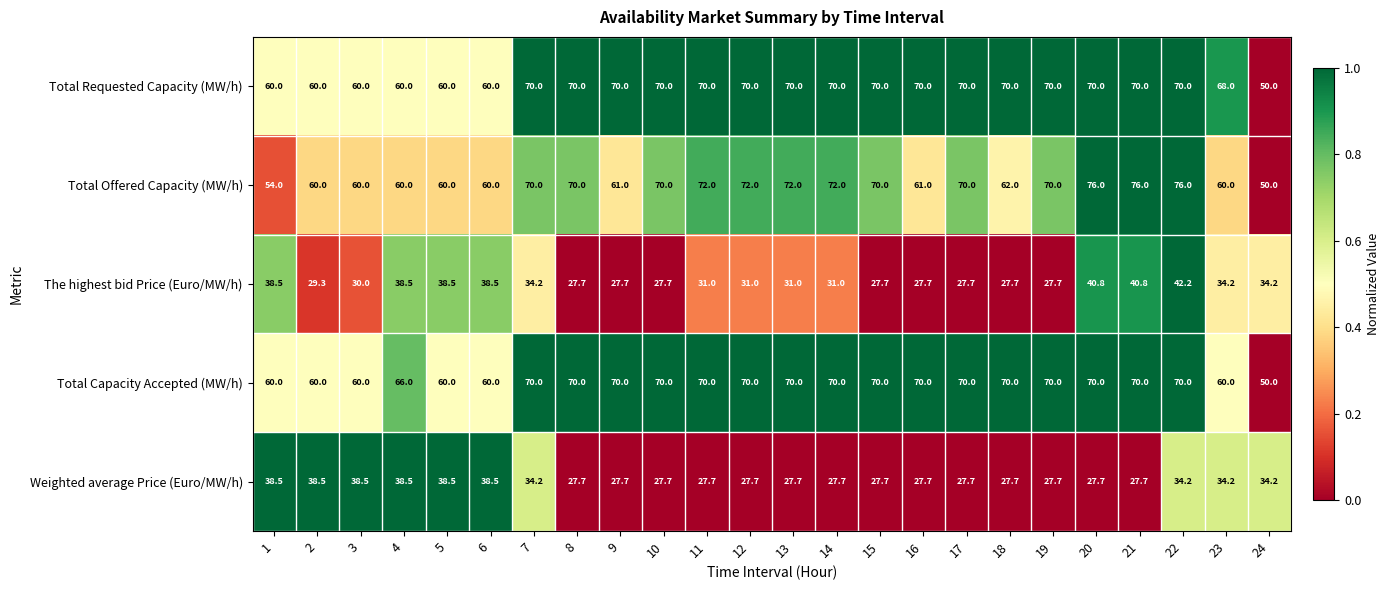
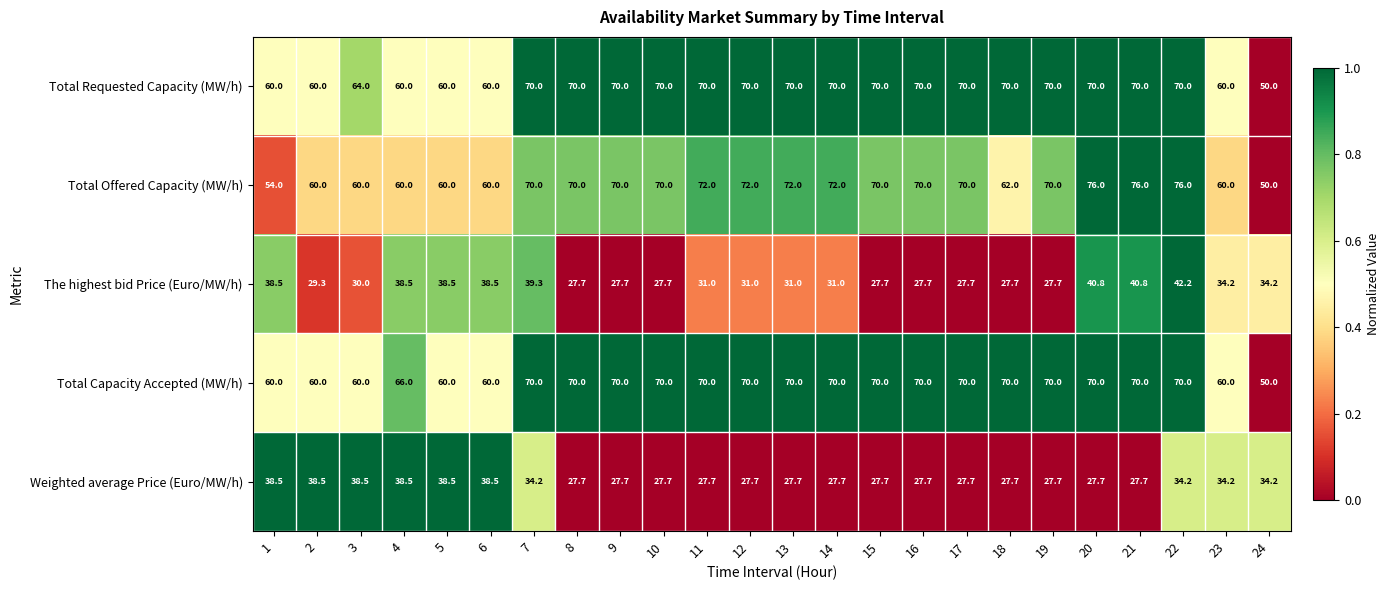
  {
    "Total Requested Capacity (MW/h)": {
      "1": 60.0,
      "2": 60.0,
-     "3": 60.0,
+     "3": 64.0,
      "4": 60.0,
      "5": 60.0,
      "6": 60.0,
      "7": 70.0,
      "8": 70.0,
      "9": 70.0,
      "10": 70.0,
      "11": 70.0,
      "12": 70.0,
      "13": 70.0,
      "14": 70.0,
      "15": 70.0,
      "16": 70.0,
      "17": 70.0,
      "18": 70.0,
      "19": 70.0,
      "20": 70.0,
      "21": 70.0,
      "22": 70.0,
-     "23": 68.0,
+     "23": 60.0,
      "24": 50.0
    },
    "Total Offered Capacity (MW/h)": {
      "1": 54.0,
      "2": 60.0,
      "3": 60.0,
      "4": 60.0,
      "5": 60.0,
      "6": 60.0,
      "7": 70.0,
      "8": 70.0,
-     "9": 61.0,
+     "9": 70.0,
      "10": 70.0,
      "11": 72.0,
      "12": 72.0,
      "13": 72.0,
      "14": 72.0,
      "15": 70.0,
-     "16": 61.0,
+     "16": 70.0,
      "17": 70.0,
      "18": 62.0,
      "19": 70.0,
      "20": 76.0,
      "21": 76.0,
      "22": 76.0,
      "23": 60.0,
      "24": 50.0
    },
    "The highest bid Price (Euro/MW/h)": {
      "1": 38.5,
      "2": 29.3,
      "3": 30.0,
      "4": 38.5,
      "5": 38.5,
      "6": 38.5,
-     "7": 34.2,
+     "7": 39.3,
      "8": 27.7,
      "9": 27.7,
      "10": 27.7,
      "11": 31.0,
      "12": 31.0,
      "13": 31.0,
      "14": 31.0,
      "15": 27.7,
      "16": 27.7,
      "17": 27.7,
      "18": 27.7,
      "19": 27.7,
      "20": 40.8,
      "21": 40.8,
      "22": 42.2,
      "23": 34.2,
      "24": 34.2
    },
    "Total Capacity Accepted (MW/h)": {
      "1": 60.0,
      "2": 60.0,
      "3": 60.0,
      "4": 66.0,
      "5": 60.0,
      "6": 60.0,
      "7": 70.0,
      "8": 70.0,
      "9": 70.0,
      "10": 70.0,
      "11": 70.0,
      "12": 70.0,
      "13": 70.0,
      "14": 70.0,
      "15": 70.0,
      "16": 70.0,
      "17": 70.0,
      "18": 70.0,
      "19": 70.0,
      "20": 70.0,
      "21": 70.0,
      "22": 70.0,
      "23": 60.0,
      "24": 50.0
    },
    "Weighted average Price (Euro/MW/h)": {
      "1": 38.5,
      "2": 38.5,
      "3": 38.5,
      "4": 38.5,
      "5": 38.5,
      "6": 38.5,
      "7": 34.2,
      "8": 27.7,
      "9": 27.7,
      "10": 27.7,
      "11": 27.7,
      "12": 27.7,
      "13": 27.7,
      "14": 27.7,
      "15": 27.7,
      "16": 27.7,
      "17": 27.7,
      "18": 27.7,
      "19": 27.7,
      "20": 27.7,
      "21": 27.7,
      "22": 34.2,
      "23": 34.2,
      "24": 34.2
    }
  }
